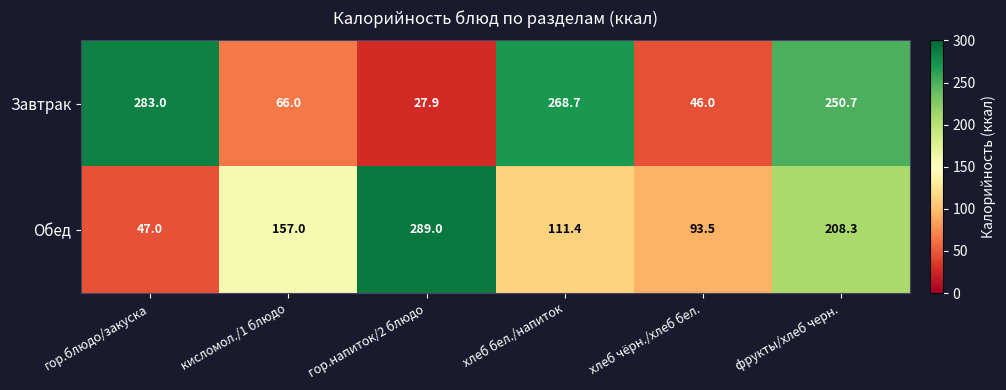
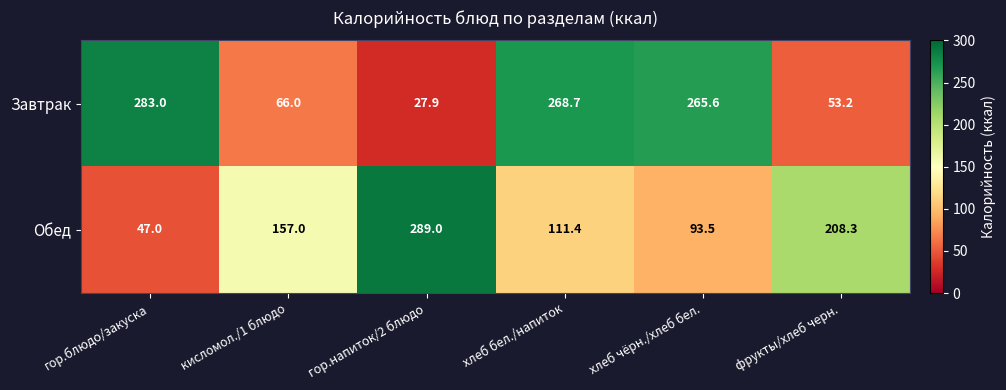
  {
    "Завтрак": {
      "гор.блюдо/закуска": 283.0,
      "кисломол./1 блюдо": 66.0,
      "гор.напиток/2 блюдо": 27.9,
      "хлеб бел./напиток": 268.7,
-     "хлеб чёрн./хлеб бел.": 46.0,
-     "фрукты/хлеб черн.": 250.7
+     "хлеб чёрн./хлеб бел.": 265.6,
+     "фрукты/хлеб черн.": 53.2
    },
    "Обед": {
      "гор.блюдо/закуска": 47.0,
      "кисломол./1 блюдо": 157.0,
      "гор.напиток/2 блюдо": 289.0,
      "хлеб бел./напиток": 111.4,
      "хлеб чёрн./хлеб бел.": 93.5,
      "фрукты/хлеб черн.": 208.3
    }
  }
